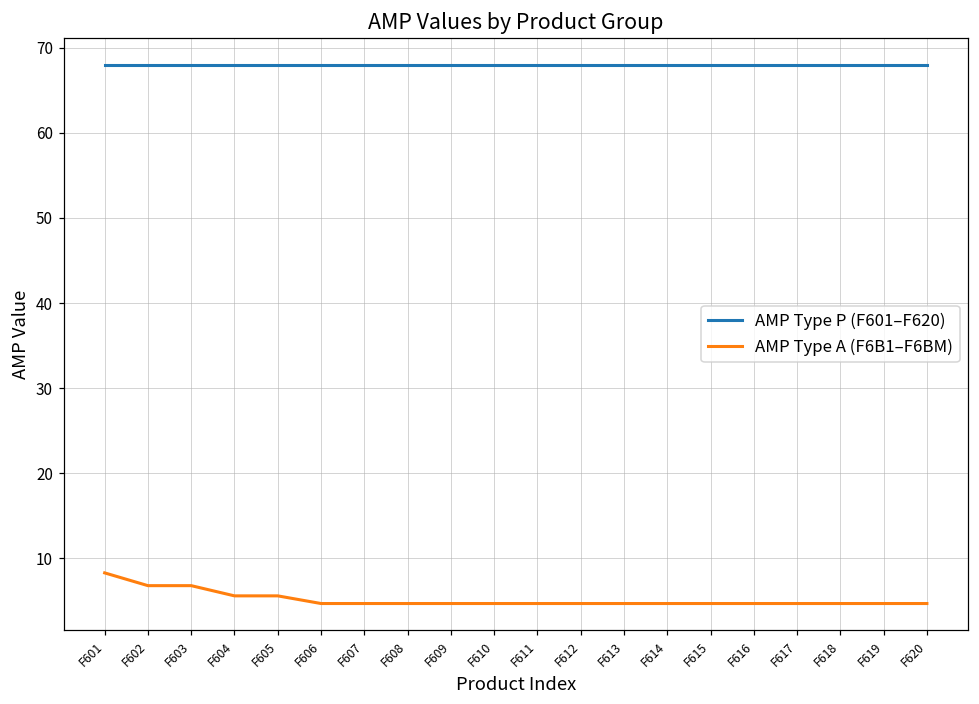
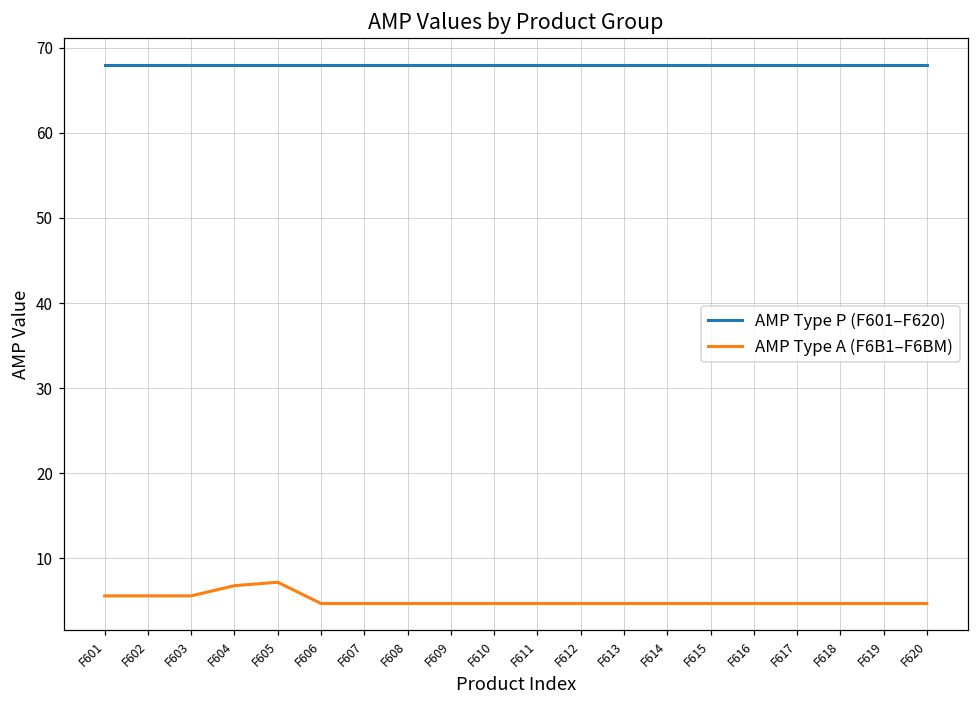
  {
    "AMP Type P (F601–F620)": {
      "F601": 68,
      "F602": 68,
      "F603": 68,
      "F604": 68,
      "F605": 68,
      "F606": 68,
      "F607": 68,
      "F608": 68,
      "F609": 68,
      "F610": 68,
      "F611": 68,
      "F612": 68,
      "F613": 68,
      "F614": 68,
      "F615": 68,
      "F616": 68,
      "F617": 68,
      "F618": 68,
      "F619": 68,
      "F620": 68
    },
    "AMP Type A (F6B1–F6BM)": {
-     "F601": 8,
-     "F602": 7,
-     "F603": 7,
-     "F604": 6,
-     "F605": 6,
+     "F601": 6,
+     "F602": 6,
+     "F603": 6,
+     "F604": 7,
+     "F605": 7,
      "F606": 5,
      "F607": 5,
      "F608": 5,
      "F609": 5,
      "F610": 5,
      "F611": 5,
      "F612": 5,
      "F613": 5,
      "F614": 5,
      "F615": 5,
      "F616": 5,
      "F617": 5,
      "F618": 5,
      "F619": 5,
      "F620": 5
    }
  }
